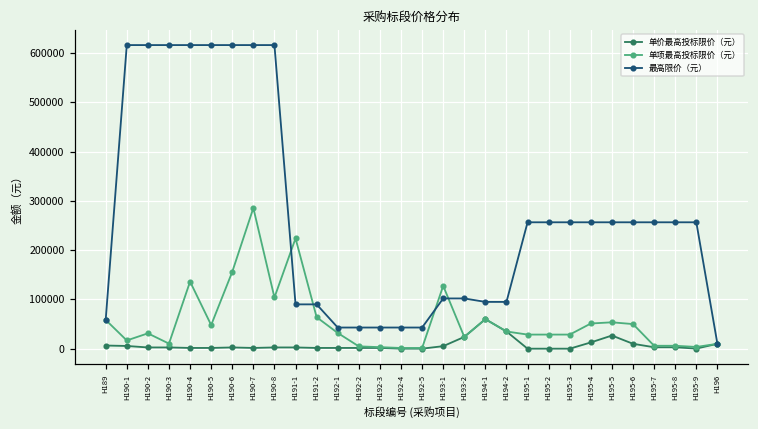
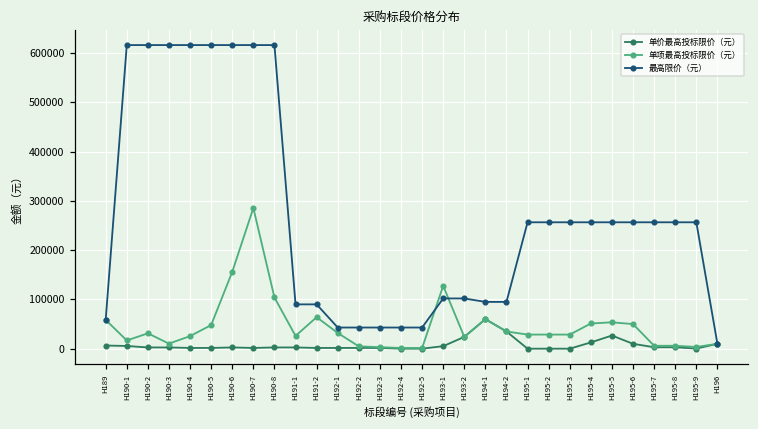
  {
    "单项最高投标限价（元）": {
      "H190-1": 20000,
      "H190-2": 30000,
      "H190-3": 10000,
-     "H190-4": 140000,
+     "H190-4": 30000,
      "H190-5": 50000,
      "H190-6": 160000,
      "H190-7": 290000,
      "H190-8": 100000,
-     "H191-1": 220000,
+     "H191-1": 30000,
      "H191-2": 60000,
      "H192-1": 30000,
      "H193-1": 130000,
      "H195-1": 30000,
      "H195-2": 30000,
      "H195-3": 30000,
      "H195-4": 50000,
      "H195-5": 50000,
      "H195-6": 50000
    }
  }
